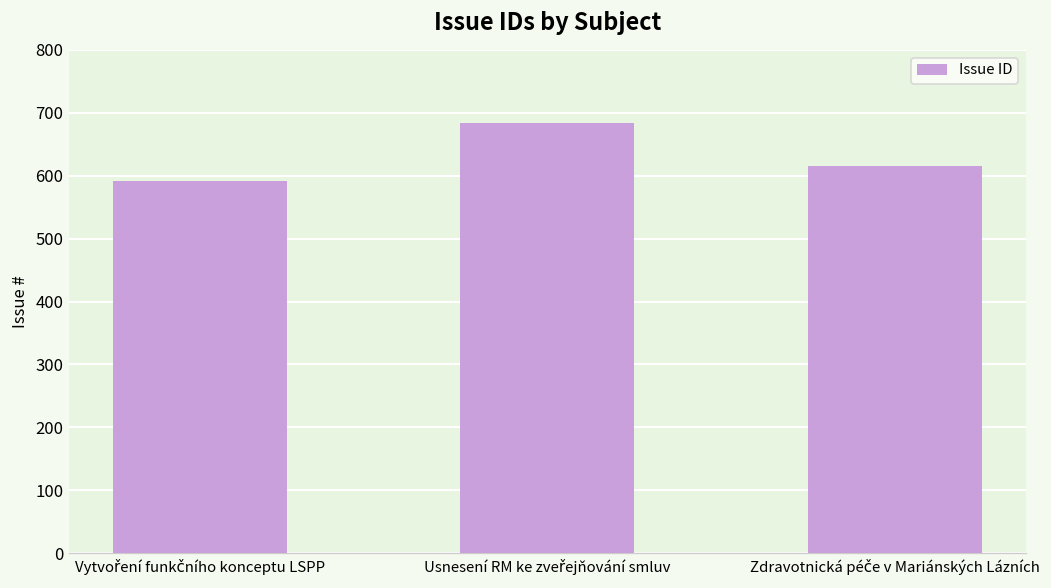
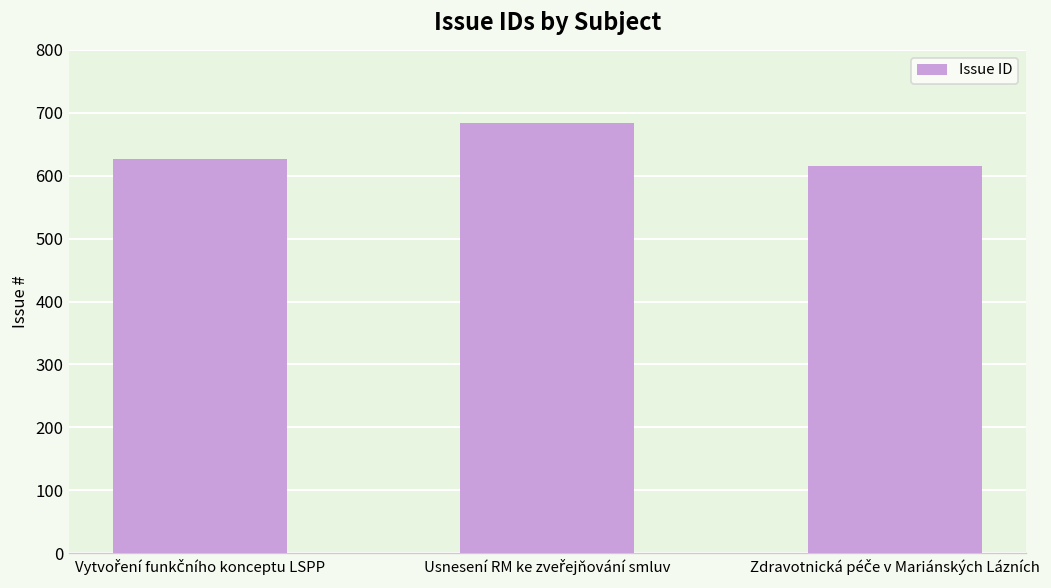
  {
-   "Vytvoření funkčního konceptu LSPP": 590,
+   "Vytvoření funkčního konceptu LSPP": 630,
    "Usnesení RM ke zveřejňování smluv": 680,
    "Zdravotnická péče v Mariánských Lázních": 620
  }
